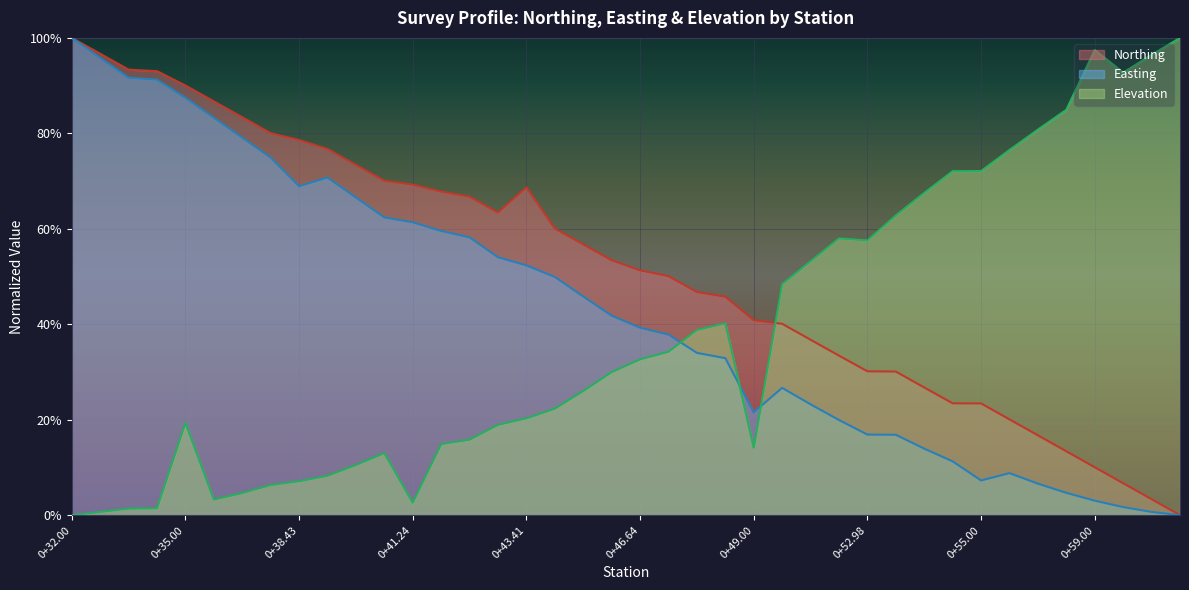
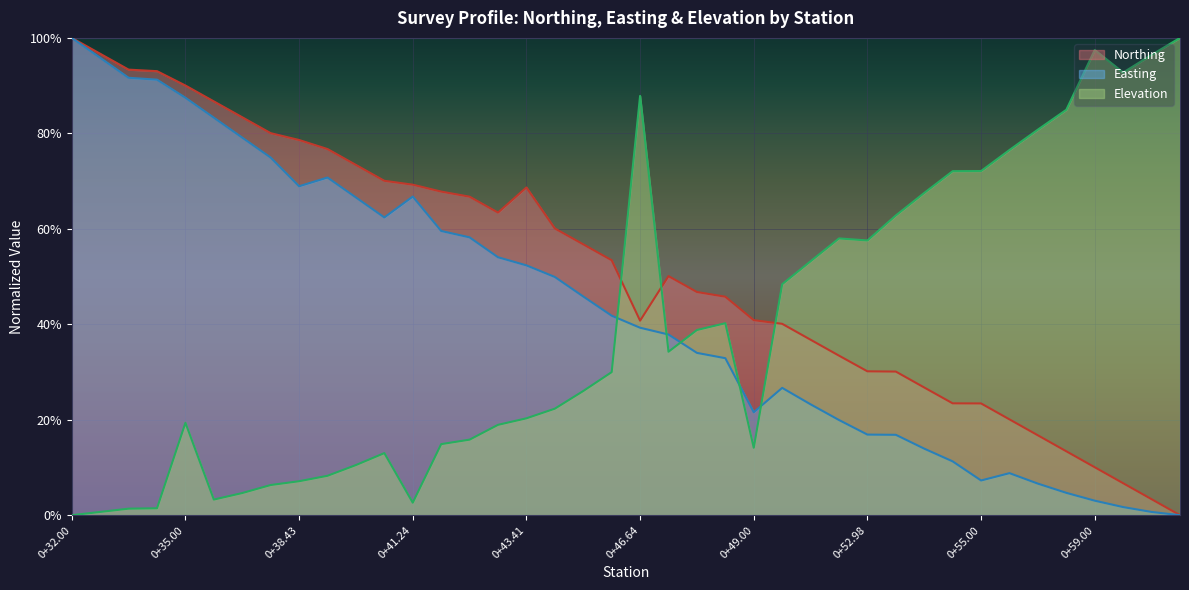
  {
    "Northing": {
      "0+35.00": "90%",
      "0+38.43": "79%",
      "0+41.24": "69%",
      "0+43.41": "69%",
-     "0+46.64": "51%",
+     "0+46.64": "41%",
      "0+49.00": "41%",
      "0+52.98": "30%",
      "0+55.00": "23%",
      "0+59.00": "10%"
    },
    "Easting": {
      "0+35.00": "87%",
      "0+38.43": "69%",
-     "0+41.24": "61%",
+     "0+41.24": "67%",
      "0+43.41": "52%",
      "0+46.64": "39%",
      "0+49.00": "22%",
      "0+52.98": "17%",
      "0+55.00": "7%",
      "0+59.00": "3%"
    },
    "Elevation": {
      "0+32.00": "0%",
      "0+35.00": "19%",
      "0+38.43": "7%",
      "0+41.24": "3%",
      "0+43.41": "20%",
-     "0+46.64": "33%",
+     "0+46.64": "88%",
      "0+49.00": "14%",
      "0+52.98": "58%",
      "0+55.00": "72%"
    }
  }
